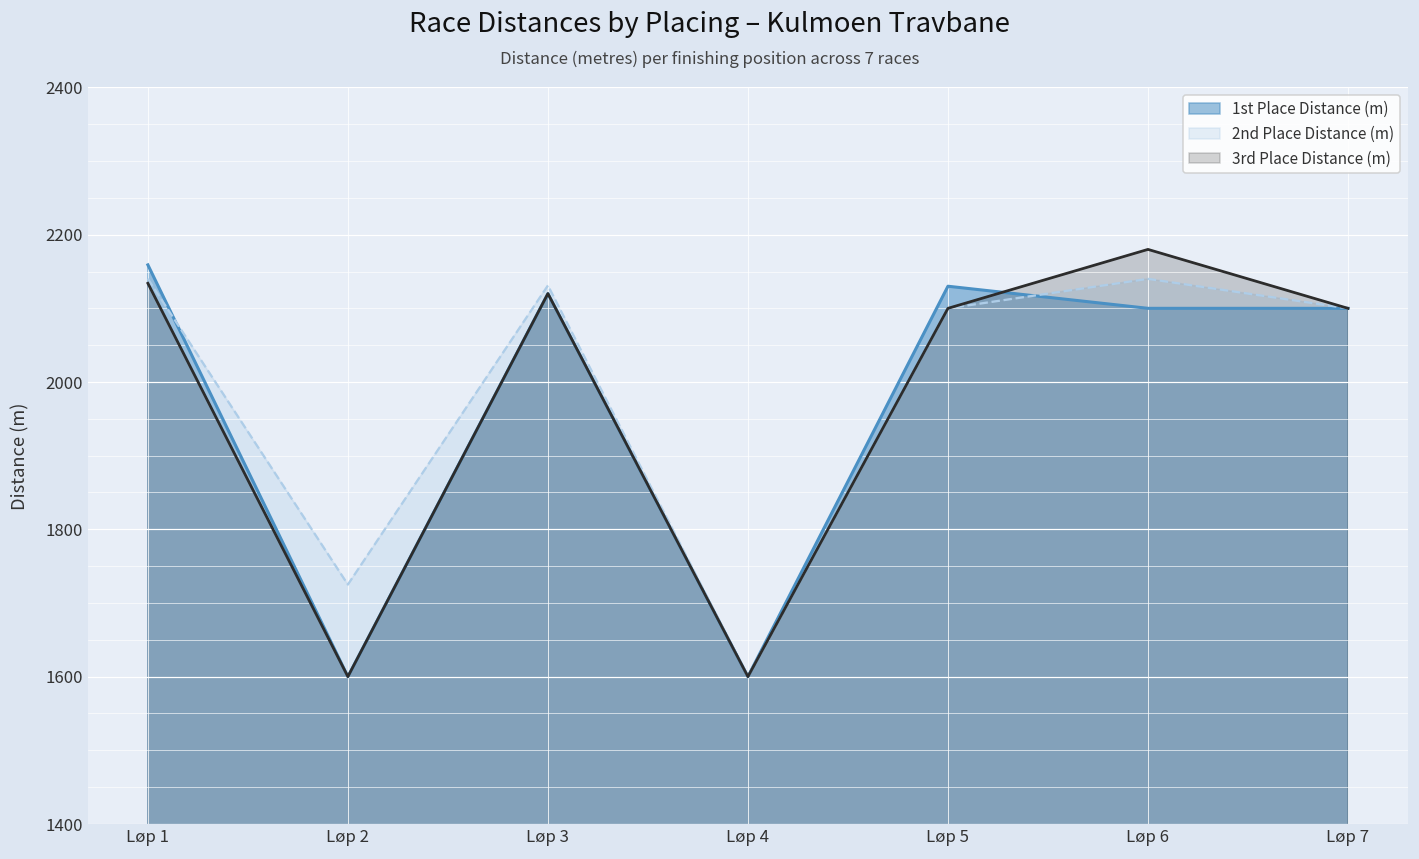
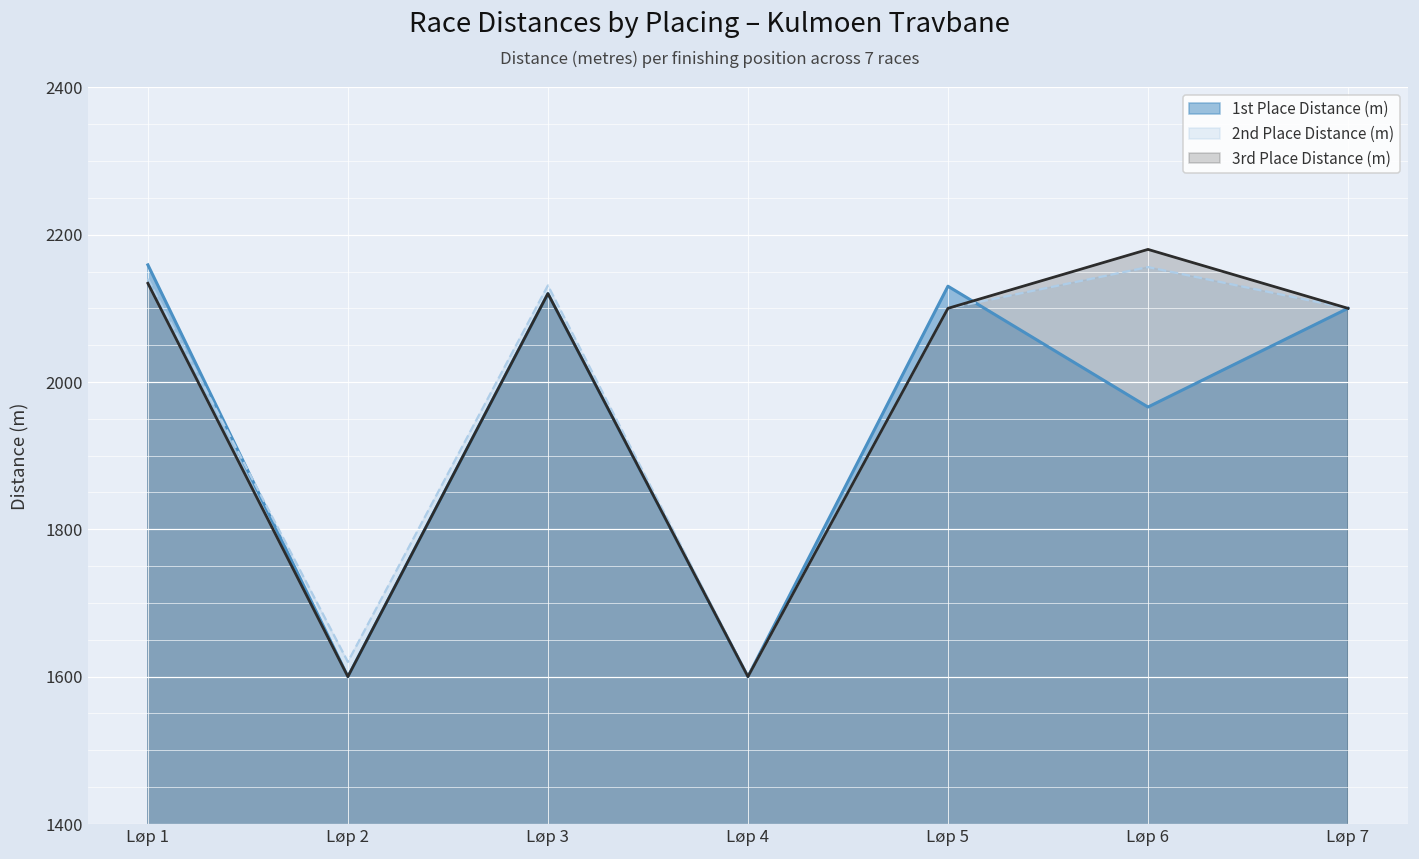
  {
    "1st Place Distance (m)": {
      "Løp 1": 2160,
      "Løp 5": 2130,
-     "Løp 6": 2100
+     "Løp 6": 1970
    },
    "2nd Place Distance (m)": {
      "Løp 1": 2140,
-     "Løp 2": 1730,
+     "Løp 2": 1620,
      "Løp 3": 2130,
-     "Løp 6": 2140
+     "Løp 6": 2160
    },
    "3rd Place Distance (m)": {
      "Løp 1": 2130,
      "Løp 6": 2180
    }
  }
